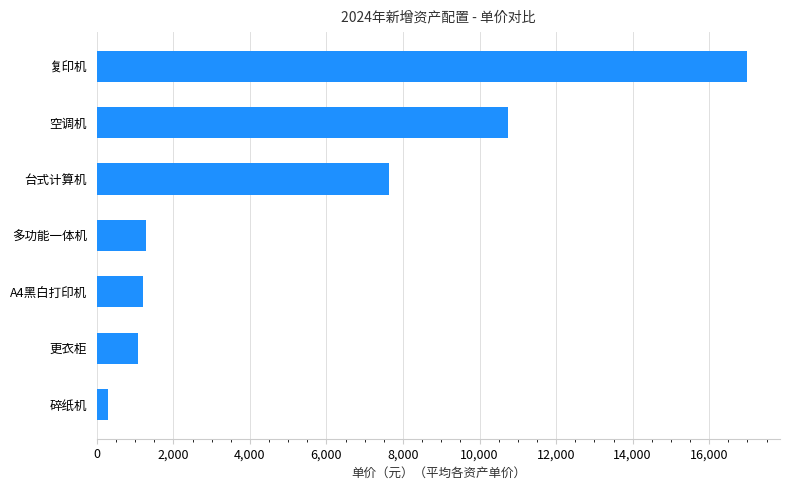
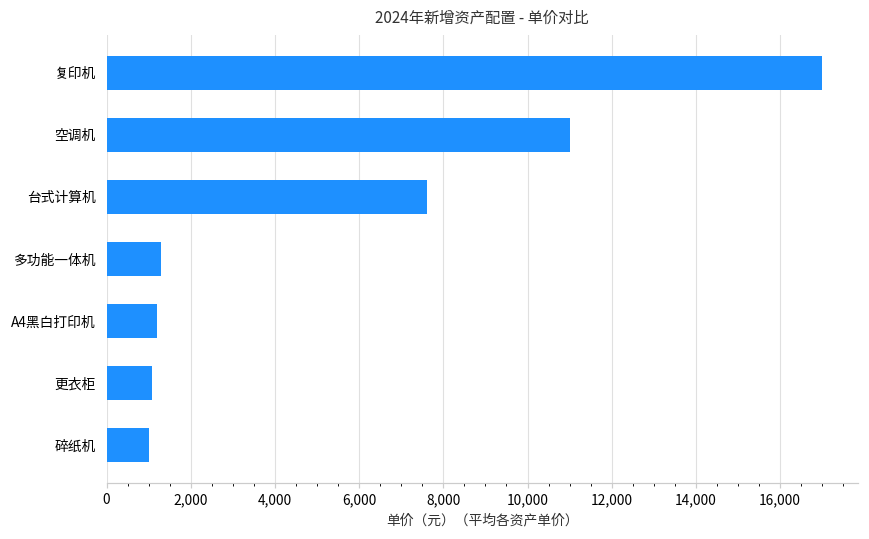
  {
    "复印机": "17,000",
-   "空调机": "10,700",
+   "空调机": "11,000",
    "台式计算机": "7,600",
    "多功能一体机": "1,300",
    "A4黑白打印机": "1,200",
    "更衣柜": "1,100",
-   "碎纸机": "300"
+   "碎纸机": "1,000"
  }
